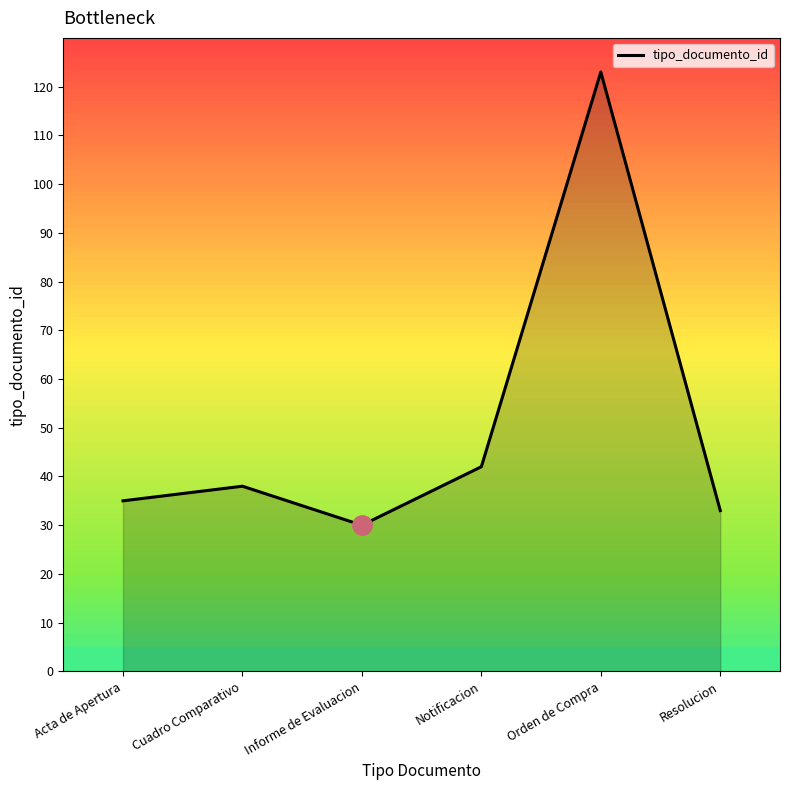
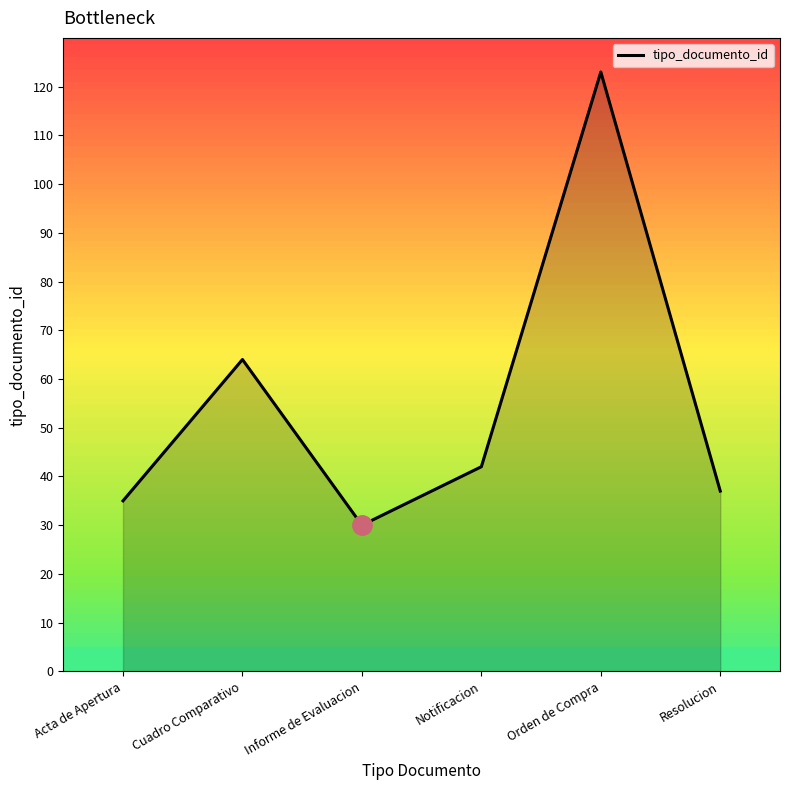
  {
    "tipo_documento_id": {
      "Acta de Apertura": 35,
-     "Cuadro Comparativo": 38,
+     "Cuadro Comparativo": 64,
      "Notificacion": 42,
      "Orden de Compra": 123,
-     "Resolucion": 33
+     "Resolucion": 37
    }
  }
